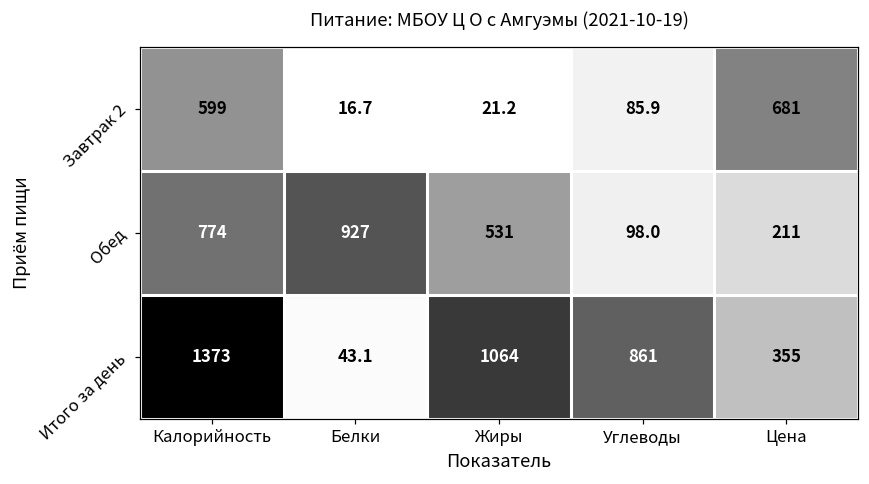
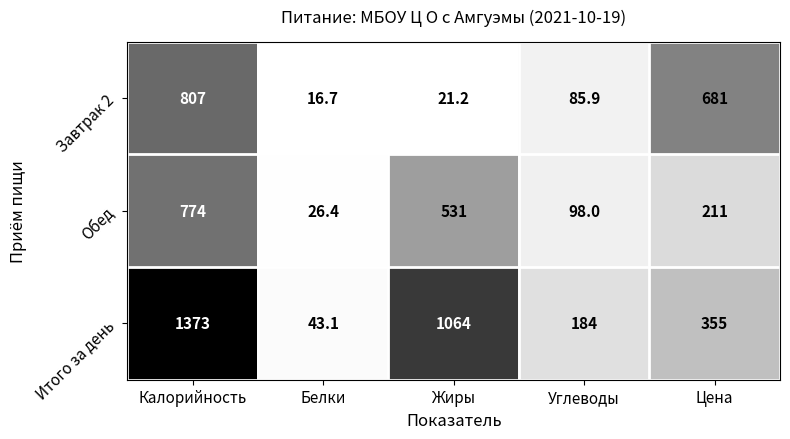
  {
    "Завтрак 2": {
-     "Калорийность": 599,
+     "Калорийность": 807,
      "Белки": 16.7,
      "Жиры": 21.2,
      "Углеводы": 85.9,
      "Цена": 681
    },
    "Обед": {
      "Калорийность": 774,
-     "Белки": 927,
+     "Белки": 26.4,
      "Жиры": 531,
      "Углеводы": 98.0,
      "Цена": 211
    },
    "Итого за день": {
      "Калорийность": 1373,
      "Белки": 43.1,
      "Жиры": 1064,
-     "Углеводы": 861,
+     "Углеводы": 184,
      "Цена": 355
    }
  }
